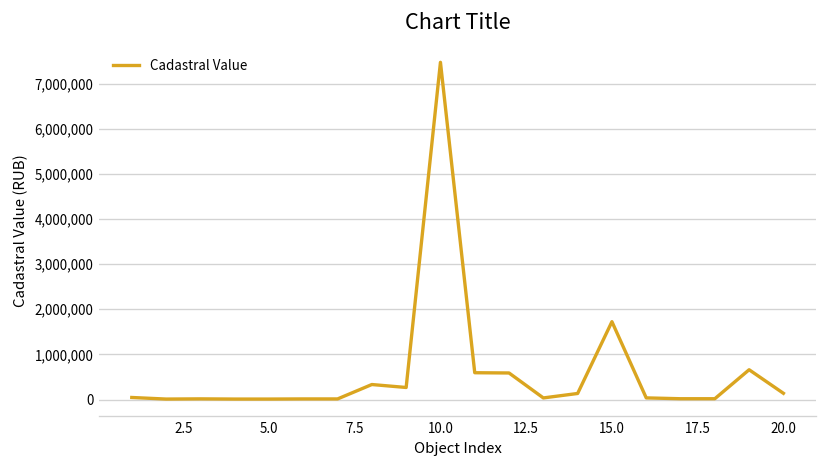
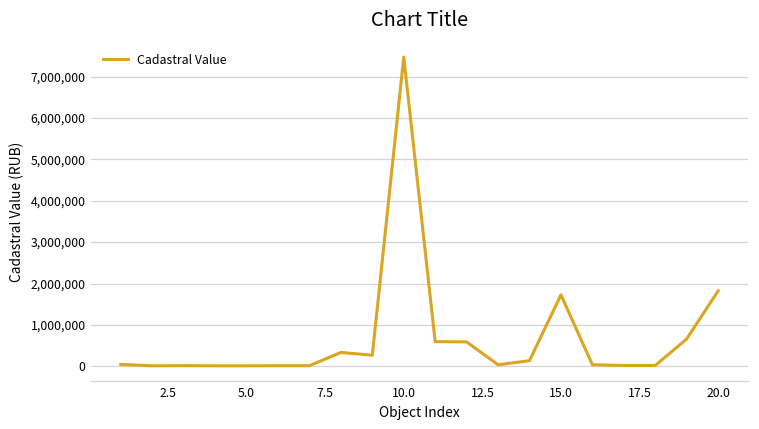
  {
    "5.0": "0",
    "10.0": "7,500,000",
    "15.0": "1,700,000",
-   "20.0": "100,000"
+   "20.0": "1,800,000"
  }
